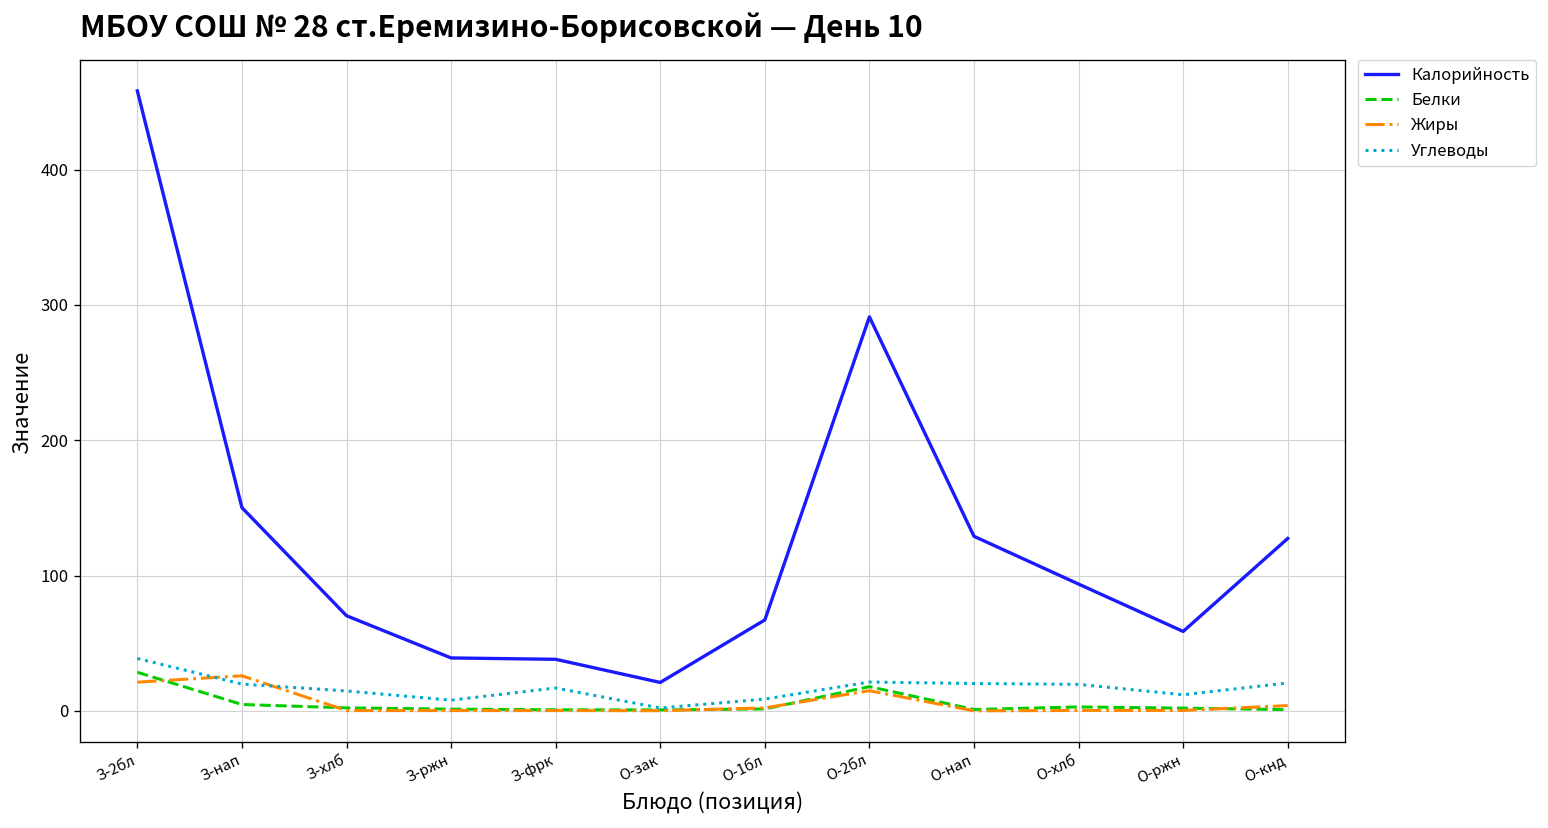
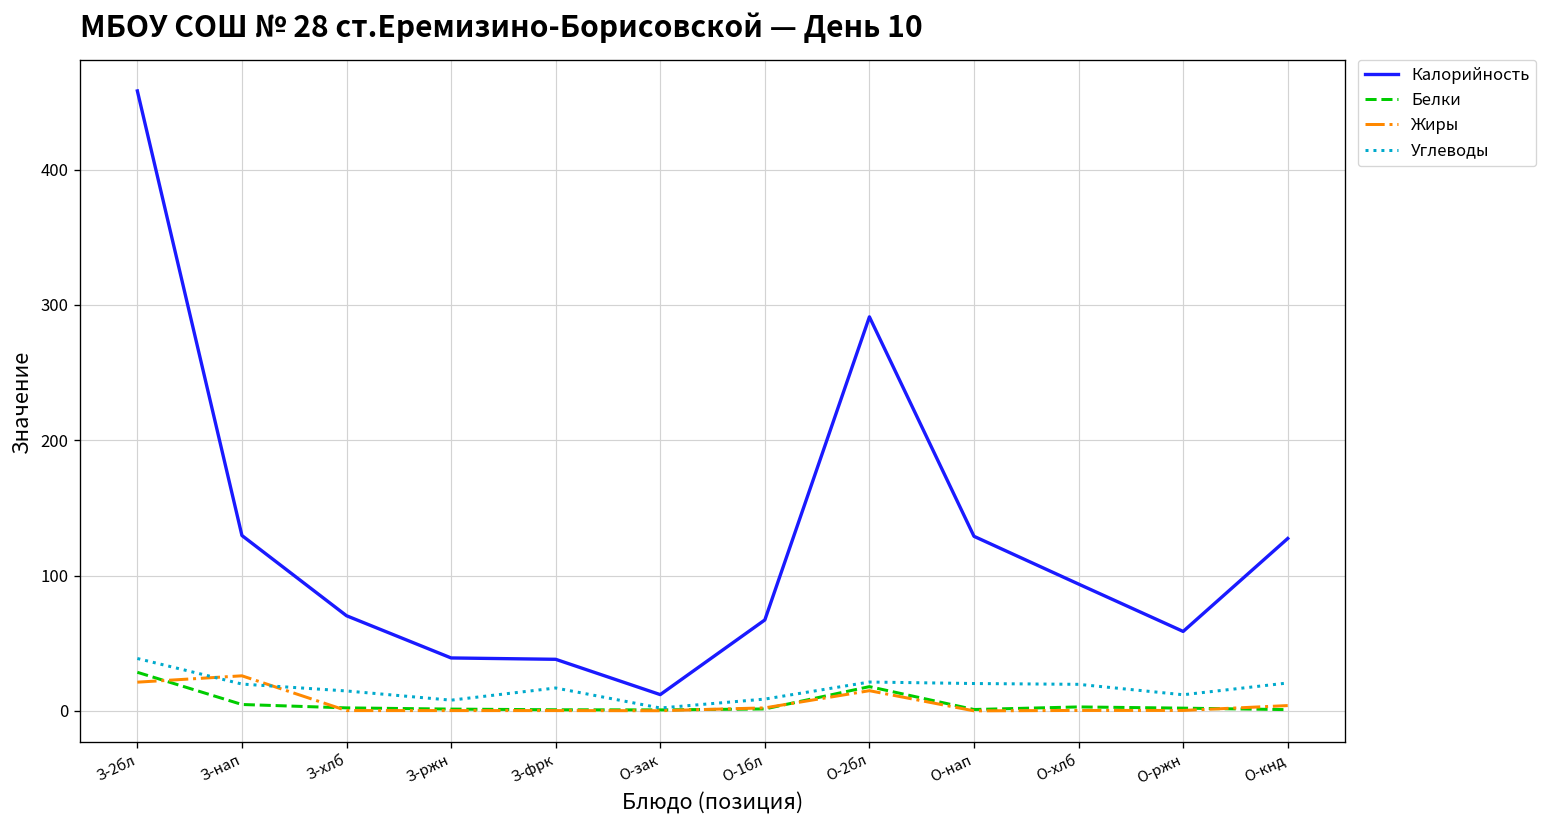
  {
    "Калорийность": {
      "З-2бл": 458,
-     "З-нап": 150,
+     "З-нап": 130,
      "З-хлб": 70,
      "З-ржн": 39,
      "З-фрк": 38,
-     "О-зак": 21,
+     "О-зак": 12,
      "О-1бл": 67,
      "О-2бл": 291,
      "О-нап": 129,
      "О-хлб": 94,
      "О-ржн": 59,
      "О-кнд": 127
    },
    "Белки": {
      "З-2бл": 29,
      "З-нап": 5,
      "О-2бл": 18,
      "О-хлб": 3,
      "О-кнд": 1
    },
    "Жиры": {
      "З-2бл": 21,
      "З-нап": 26,
      "О-2бл": 15,
      "О-хлб": 0,
      "О-кнд": 4
    },
    "Углеводы": {
      "З-2бл": 39,
      "З-нап": 20,
      "З-хлб": 15,
      "З-ржн": 8,
      "З-фрк": 17,
      "О-1бл": 9,
      "О-2бл": 21,
      "О-нап": 20,
      "О-хлб": 20,
      "О-ржн": 12,
      "О-кнд": 21
    }
  }
